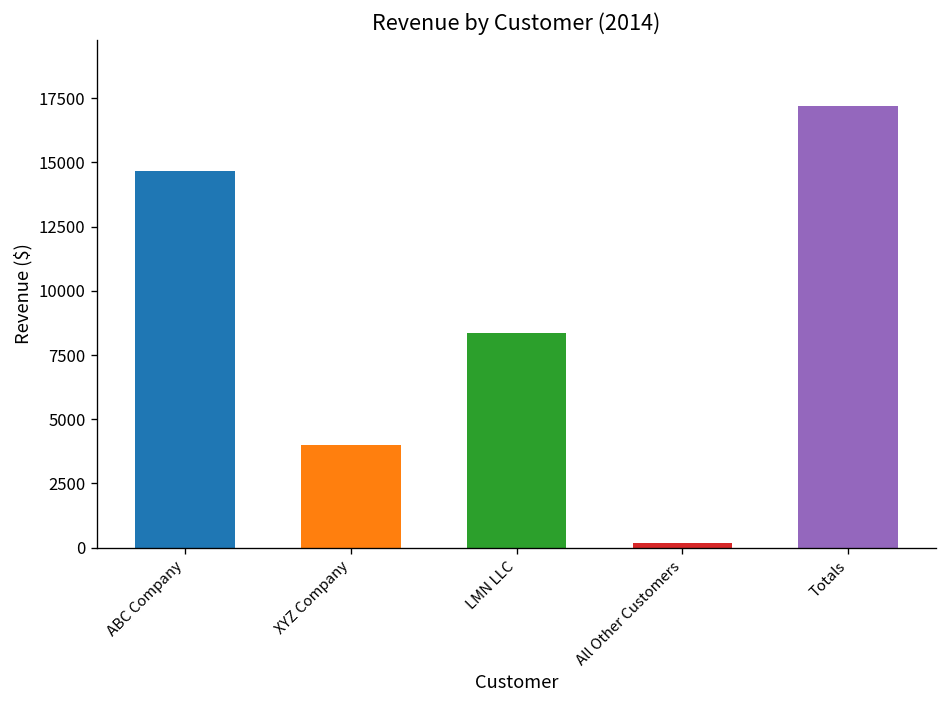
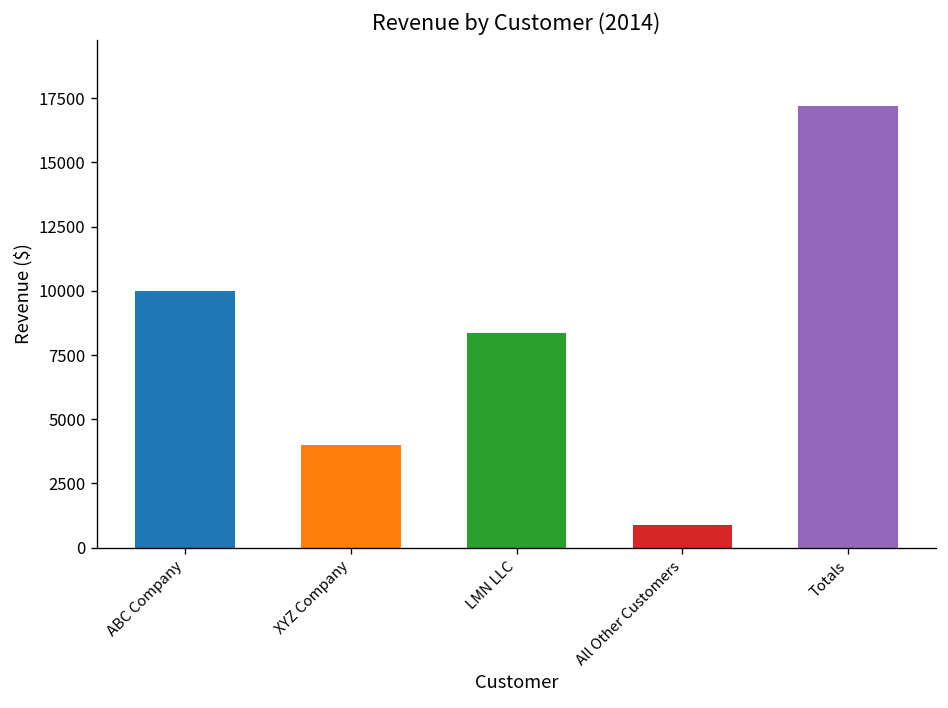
  {
-   "ABC Company": 14700,
+   "ABC Company": 10000,
    "XYZ Company": 4000,
    "LMN LLC": 8400,
-   "All Other Customers": 200,
+   "All Other Customers": 900,
    "Totals": 17200
  }
